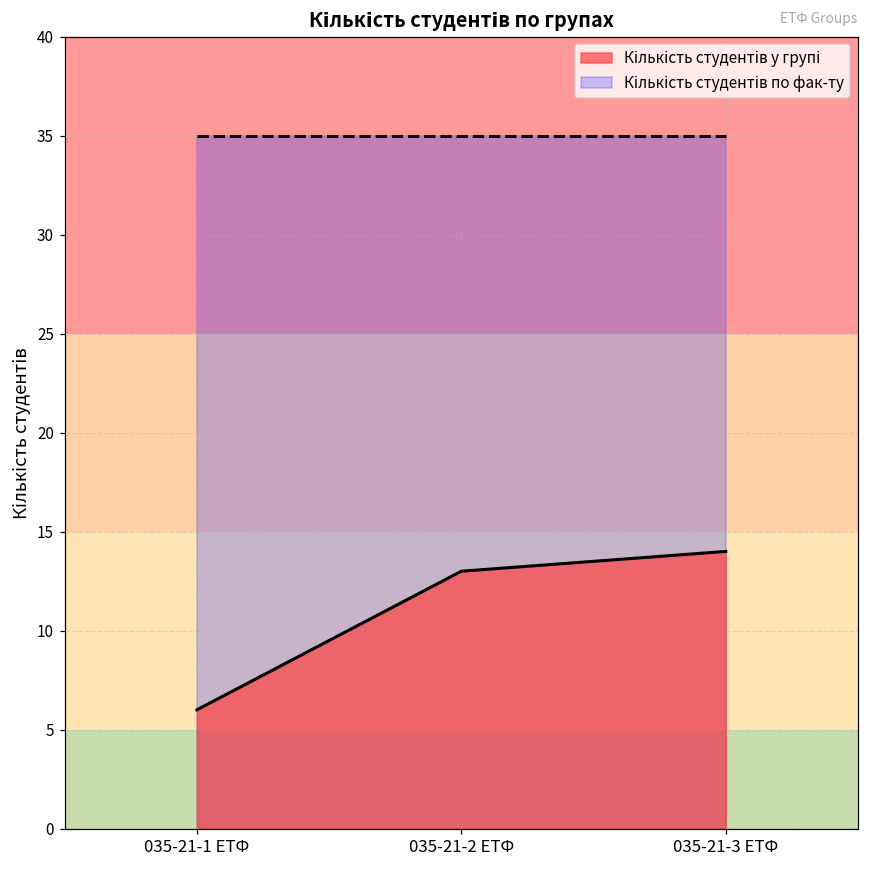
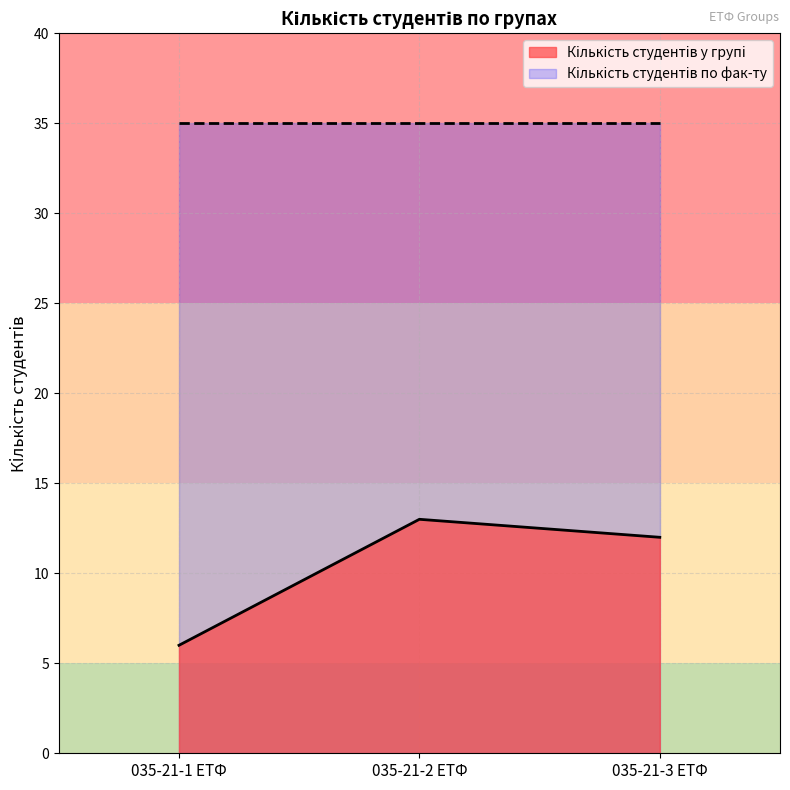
  {
    "Кількість студентів у групі": {
      "035-21-1 ЕТФ": 6,
      "035-21-2 ЕТФ": 13,
-     "035-21-3 ЕТФ": 14
+     "035-21-3 ЕТФ": 12
    },
    "Кількість студентів по фак-ту": {
      "035-21-1 ЕТФ": 35,
      "035-21-2 ЕТФ": 35,
      "035-21-3 ЕТФ": 35
    }
  }
